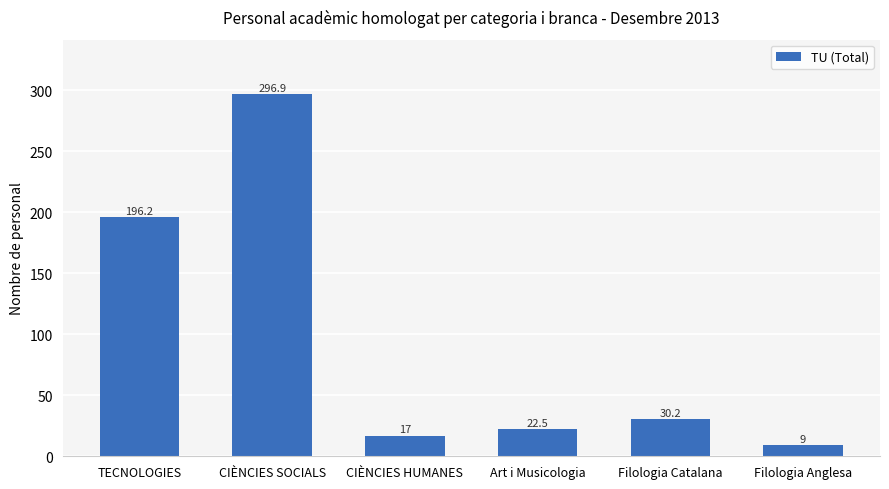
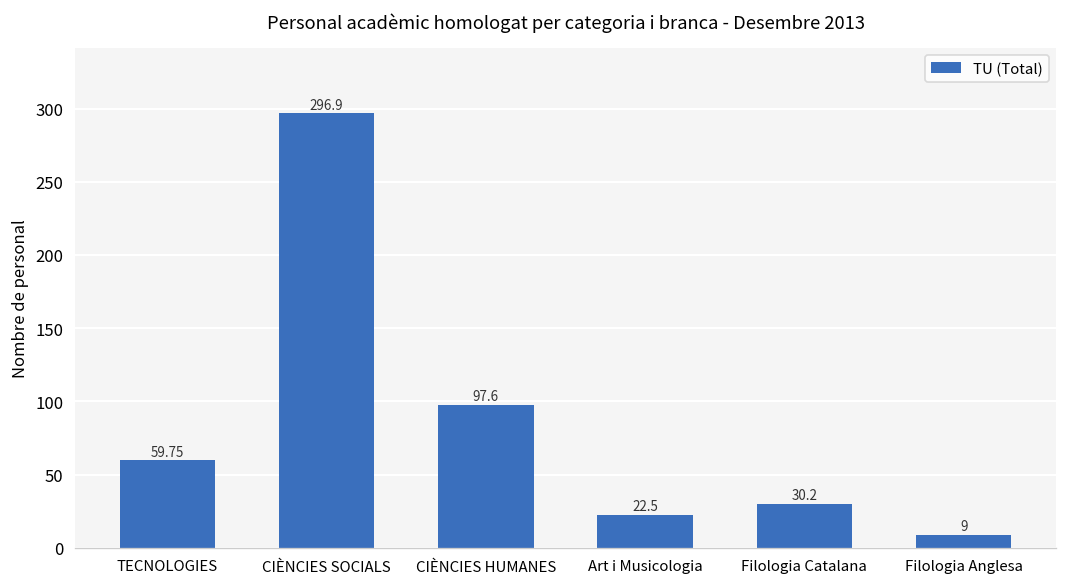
  {
-   "TECNOLOGIES": 196.2,
+   "TECNOLOGIES": 59.75,
    "CIÈNCIES SOCIALS": 296.9,
-   "CIÈNCIES HUMANES": 17,
+   "CIÈNCIES HUMANES": 97.6,
    "Art i Musicologia": 22.5,
    "Filologia Catalana": 30.2,
    "Filologia Anglesa": 9
  }
